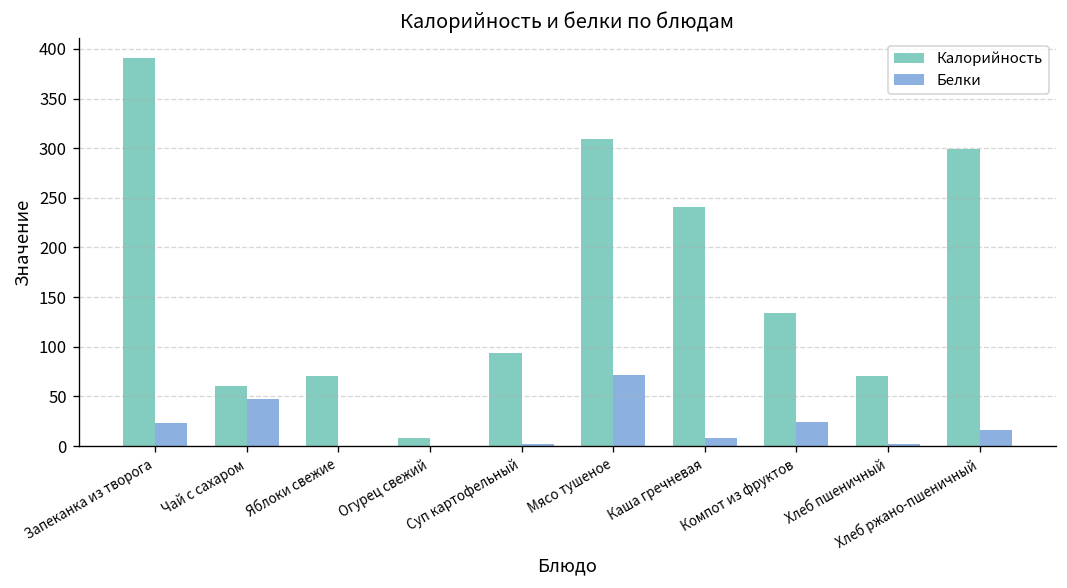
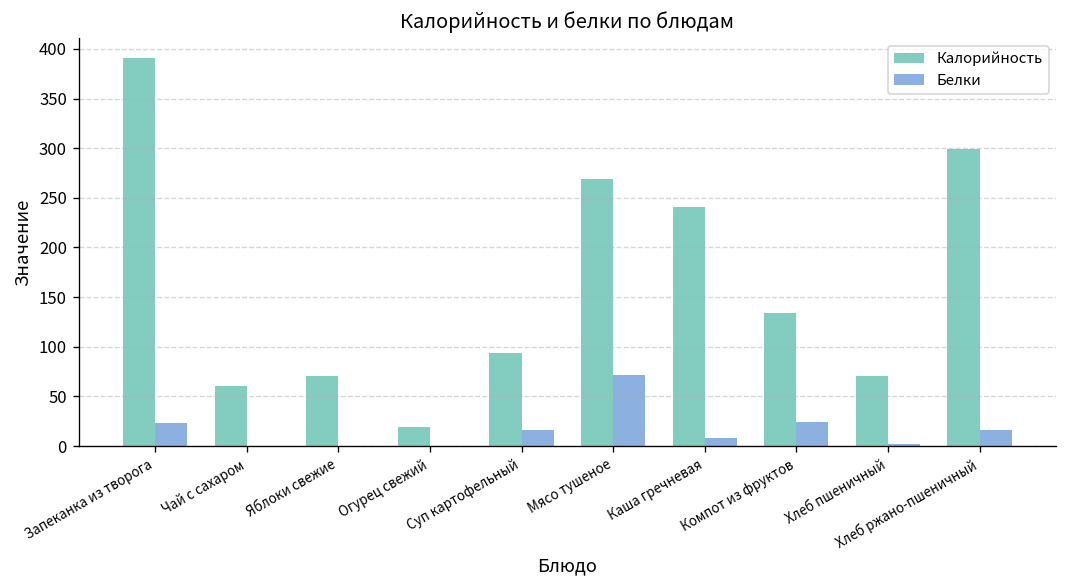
  {
    "Калорийность": {
      "Запеканка из творога": 390,
      "Чай с сахаром": 60,
      "Яблоки свежие": 70,
-     "Огурец свежий": 10,
+     "Огурец свежий": 20,
      "Суп картофельный": 90,
-     "Мясо тушеное": 310,
+     "Мясо тушеное": 270,
      "Каша гречневая": 240,
      "Компот из фруктов": 130,
      "Хлеб пшеничный": 70,
      "Хлеб ржано-пшеничный": 300
    },
    "Белки": {
      "Запеканка из творога": 20,
-     "Чай с сахаром": 50,
-     "Суп картофельный": 0,
+     "Чай с сахаром": 0,
+     "Суп картофельный": 20,
      "Мясо тушеное": 70,
      "Каша гречневая": 10,
      "Компот из фруктов": 20,
      "Хлеб ржано-пшеничный": 20
    }
  }
